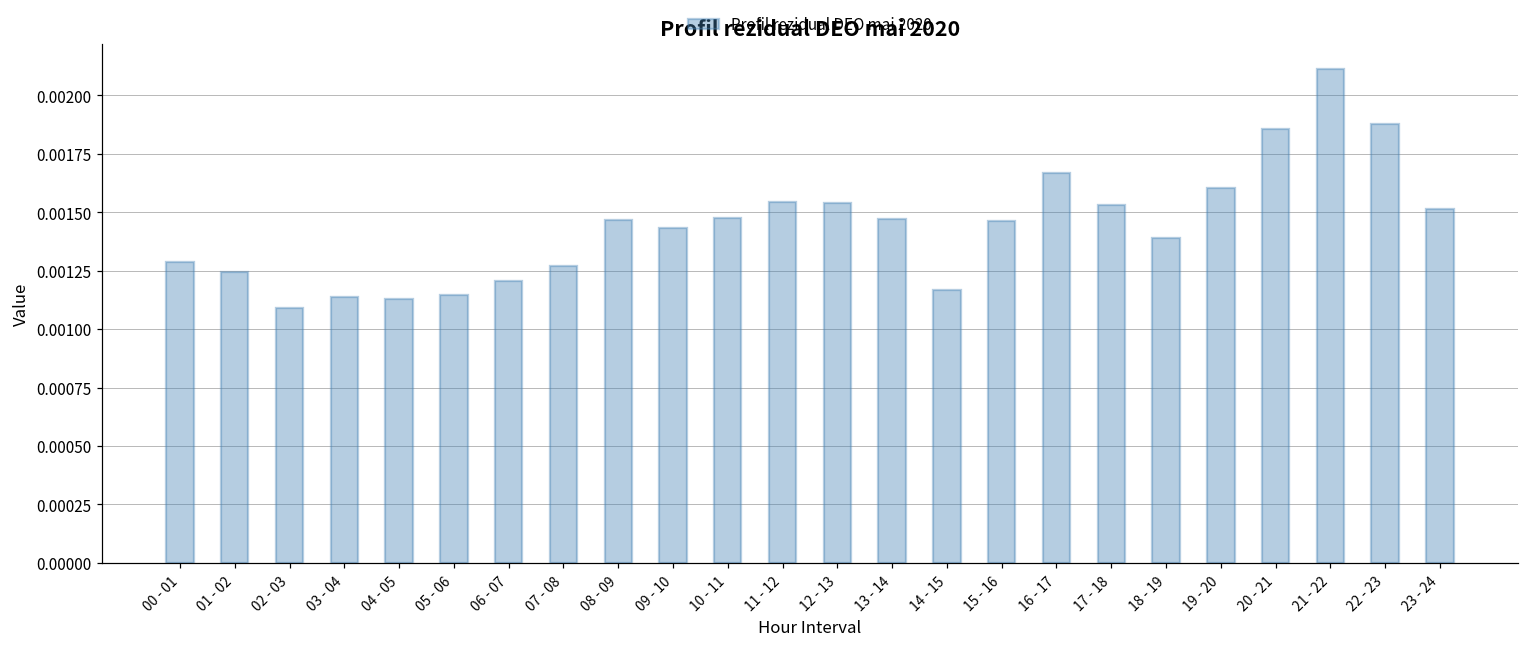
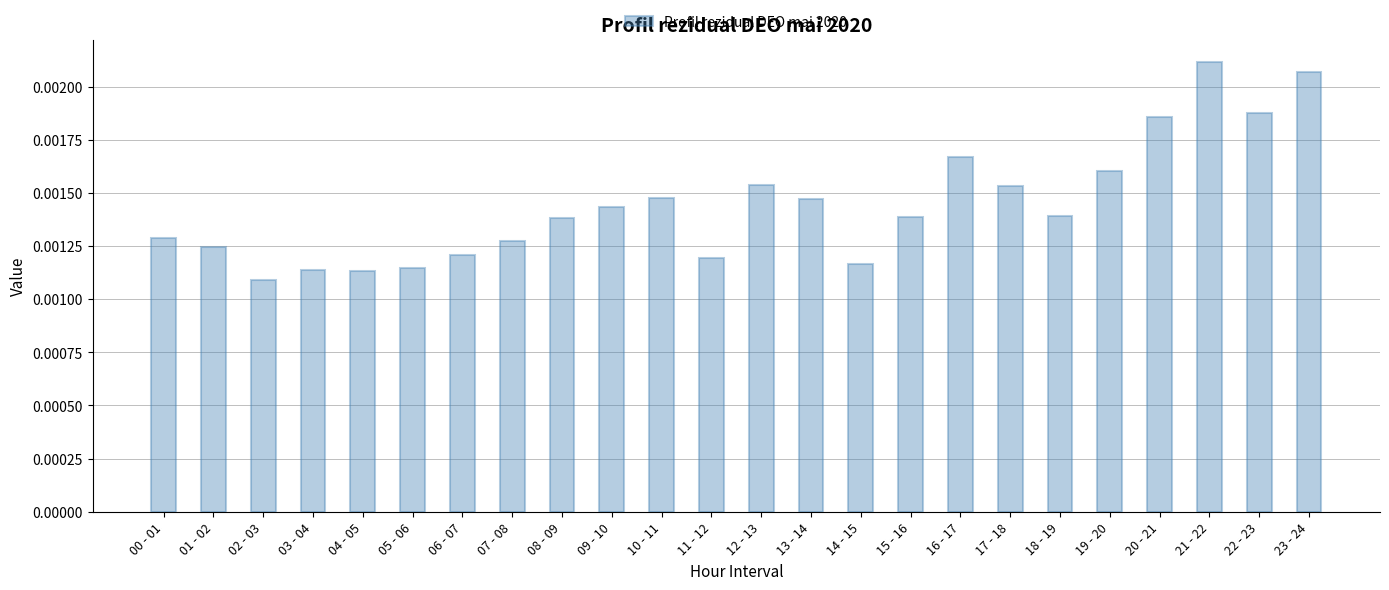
  {
    "00 - 01": 0.00129,
    "01 - 02": 0.00124,
    "02 - 03": 0.00109,
    "03 - 04": 0.00114,
    "04 - 05": 0.00113,
    "05 - 06": 0.00114,
    "06 - 07": 0.00121,
    "07 - 08": 0.00127,
-   "08 - 09": 0.00147,
+   "08 - 09": 0.00138,
    "09 - 10": 0.00143,
    "10 - 11": 0.00148,
-   "11 - 12": 0.00154,
+   "11 - 12": 0.00119,
    "12 - 13": 0.00154,
    "13 - 14": 0.00147,
    "14 - 15": 0.00117,
-   "15 - 16": 0.00146,
+   "15 - 16": 0.00139,
    "16 - 17": 0.00167,
    "17 - 18": 0.00153,
    "18 - 19": 0.00139,
    "19 - 20": 0.00160,
    "20 - 21": 0.00186,
    "21 - 22": 0.00211,
    "22 - 23": 0.00188,
-   "23 - 24": 0.00151
+   "23 - 24": 0.00207
  }
